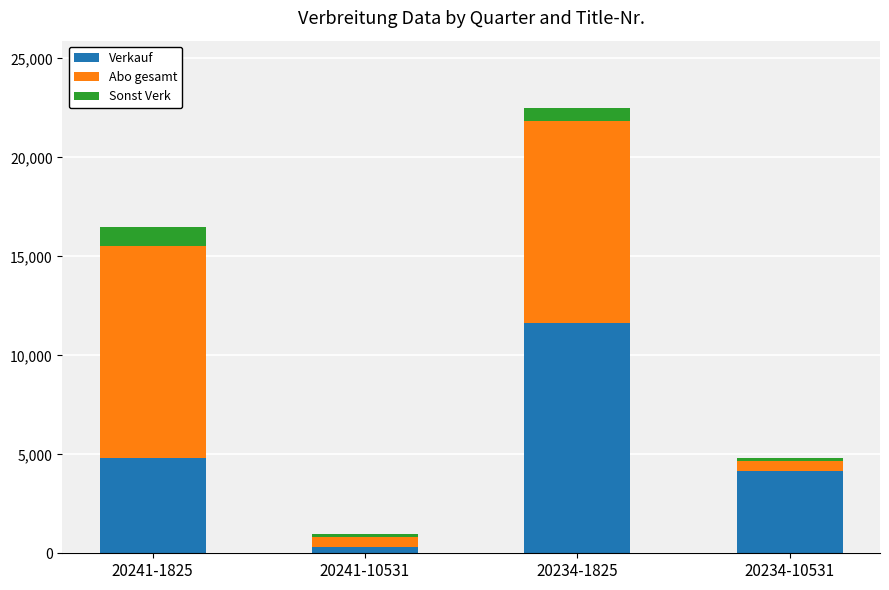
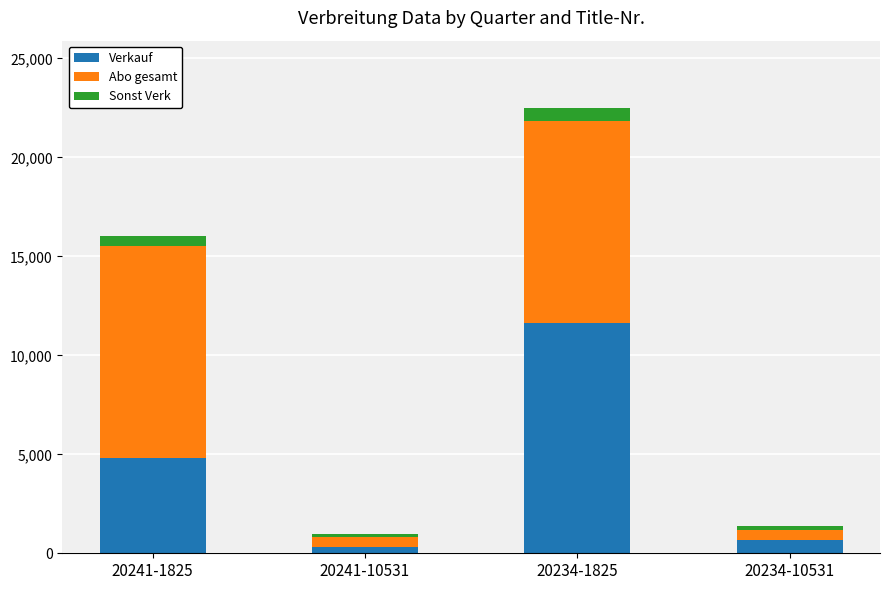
  {
    "Verkauf": {
      "20241-1825": "4,800",
      "20241-10531": "300",
      "20234-1825": "11,600",
-     "20234-10531": "4,100"
+     "20234-10531": "700"
    },
    "Abo gesamt": {
      "20241-1825": "10,700",
      "20241-10531": "500",
      "20234-1825": "10,200",
      "20234-10531": "500"
    },
    "Sonst Verk": {
-     "20241-1825": "1,000",
+     "20241-1825": "500",
      "20241-10531": "200",
      "20234-1825": "700",
      "20234-10531": "200"
    }
  }
